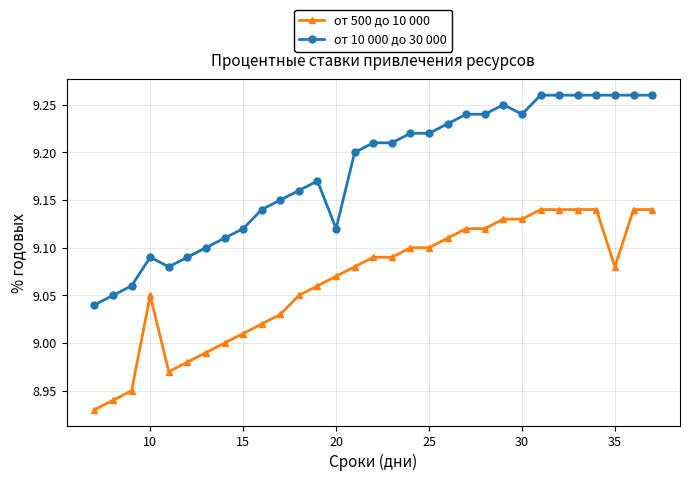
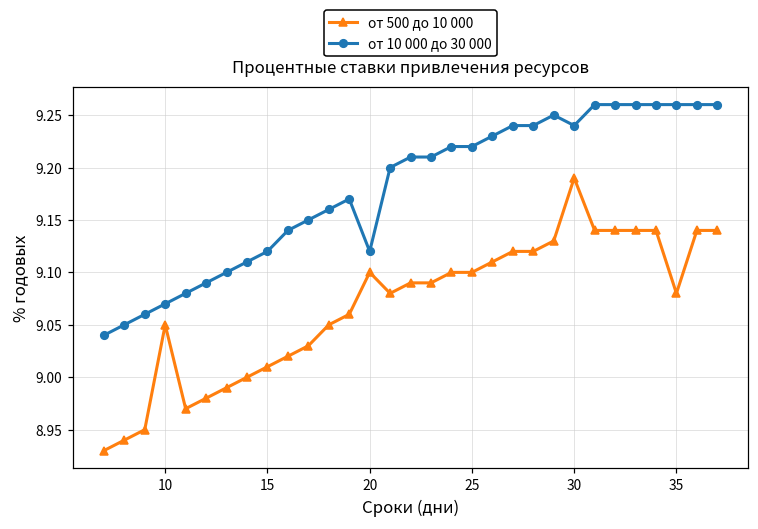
  {
    "от 500 до 10 000": {
      "10": 9.05,
      "15": 9.01,
-     "20": 9.07,
+     "20": 9.10,
      "25": 9.10,
-     "30": 9.13,
+     "30": 9.19,
      "35": 9.08
    },
    "от 10 000 до 30 000": {
-     "10": 9.09,
+     "10": 9.07,
      "15": 9.12,
      "20": 9.12,
      "25": 9.22,
      "30": 9.24,
      "35": 9.26
    }
  }
